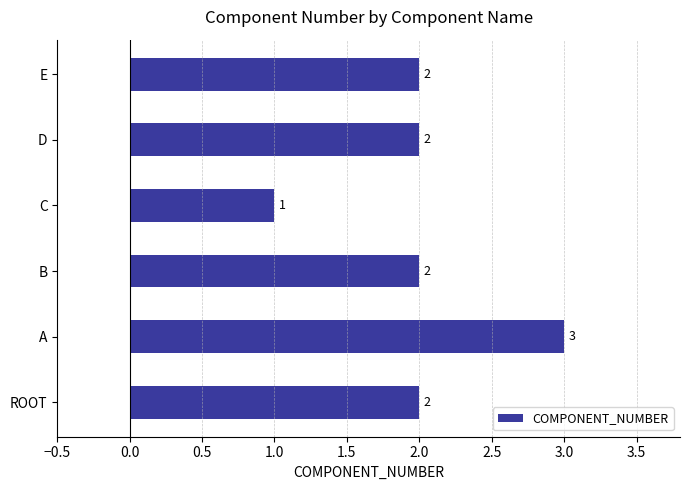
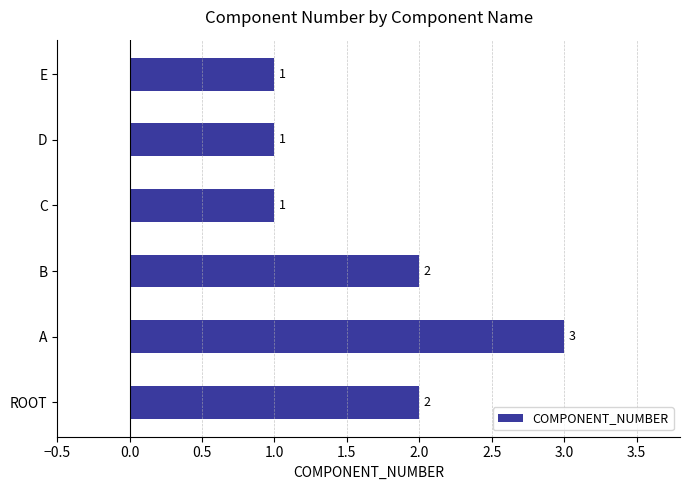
  {
-   "E": 2,
-   "D": 2,
+   "E": 1,
+   "D": 1,
    "C": 1,
    "B": 2,
    "A": 3,
    "ROOT": 2
  }
